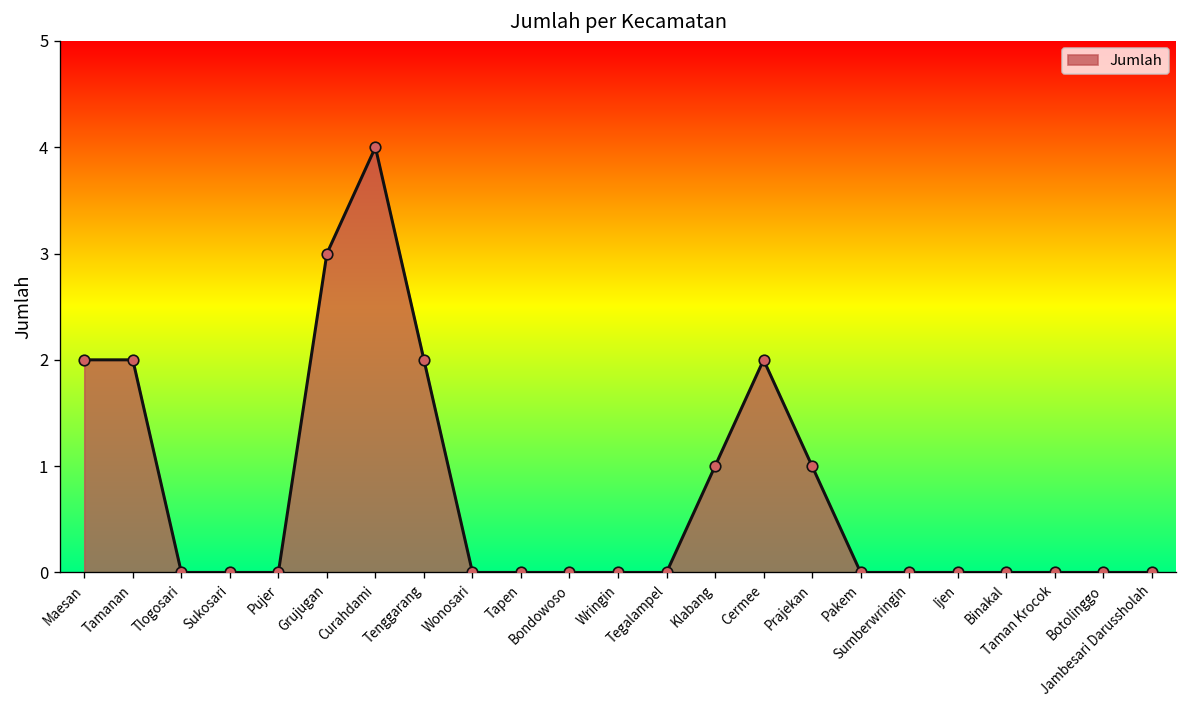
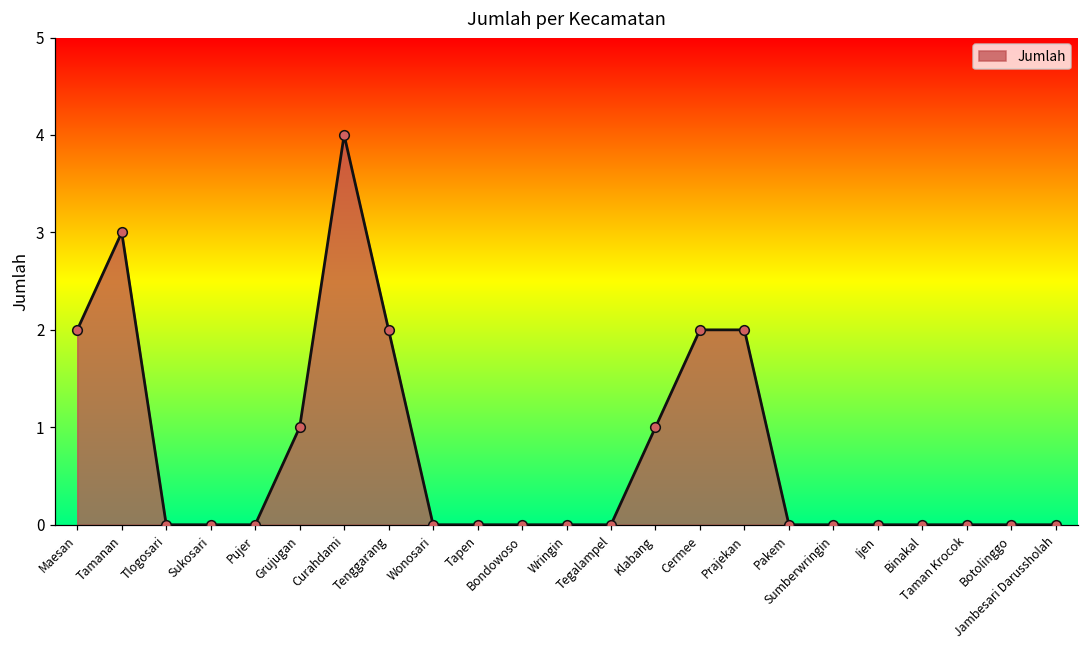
  {
    "Maesan": 2,
-   "Tamanan": 2,
+   "Tamanan": 3,
    "Tlogosari": 0,
    "Sukosari": 0,
    "Pujer": 0,
-   "Grujugan": 3,
+   "Grujugan": 1,
    "Curahdami": 4,
    "Tenggarang": 2,
    "Wonosari": 0,
    "Tapen": 0,
    "Bondowoso": 0,
    "Wringin": 0,
    "Tegalampel": 0,
    "Klabang": 1,
    "Cermee": 2,
-   "Prajekan": 1,
+   "Prajekan": 2,
    "Pakem": 0,
    "Sumberwringin": 0,
    "Ijen": 0,
    "Binakal": 0,
    "Taman Krocok": 0,
    "Botolinggo": 0,
    "Jambesari Darussholah": 0
  }
